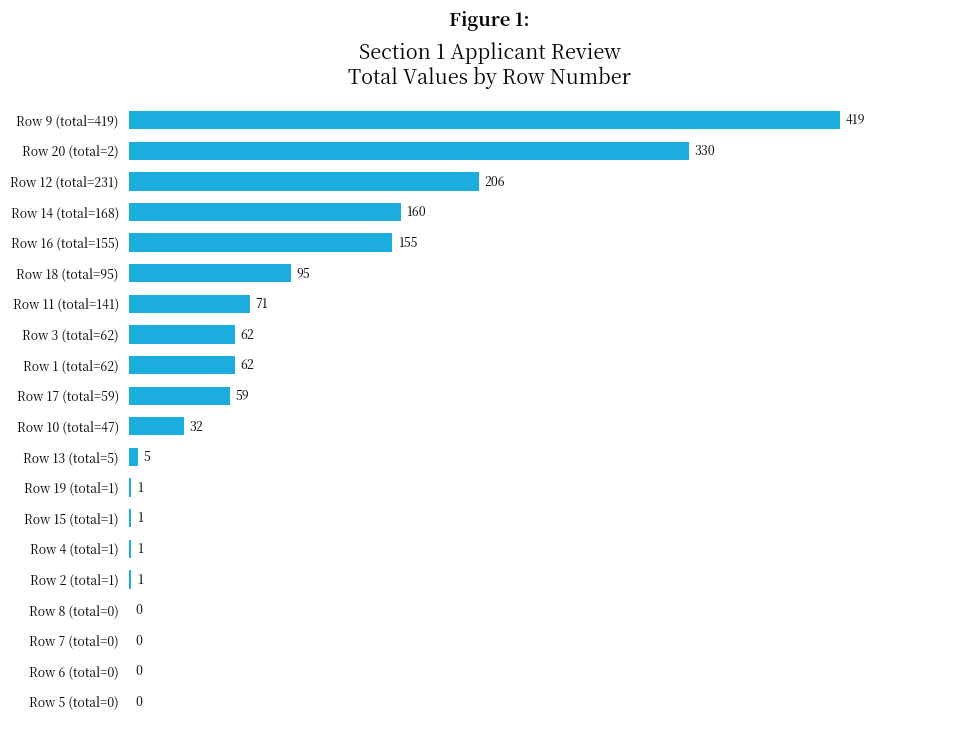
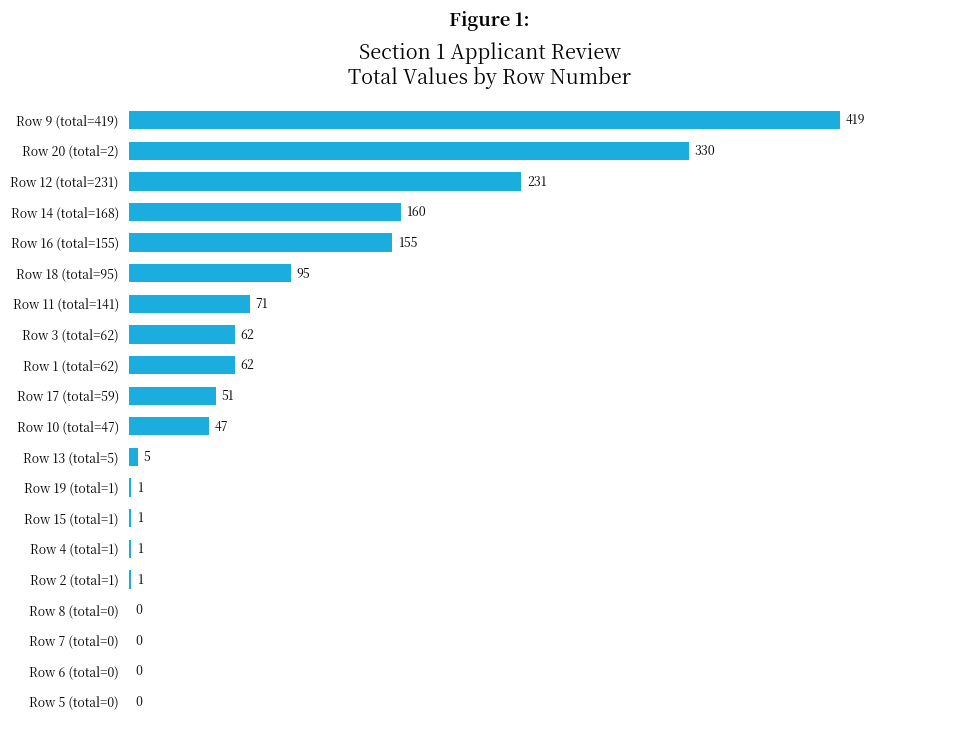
  {
    "Row 9 (total=419)": 419,
    "Row 20 (total=2)": 330,
-   "Row 12 (total=231)": 206,
+   "Row 12 (total=231)": 231,
    "Row 14 (total=168)": 160,
    "Row 16 (total=155)": 155,
    "Row 18 (total=95)": 95,
    "Row 11 (total=141)": 71,
    "Row 3 (total=62)": 62,
    "Row 1 (total=62)": 62,
-   "Row 17 (total=59)": 59,
-   "Row 10 (total=47)": 32,
+   "Row 17 (total=59)": 51,
+   "Row 10 (total=47)": 47,
    "Row 13 (total=5)": 5,
    "Row 19 (total=1)": 1,
    "Row 15 (total=1)": 1,
    "Row 4 (total=1)": 1,
    "Row 2 (total=1)": 1,
    "Row 8 (total=0)": 0,
    "Row 7 (total=0)": 0,
    "Row 6 (total=0)": 0,
    "Row 5 (total=0)": 0
  }
